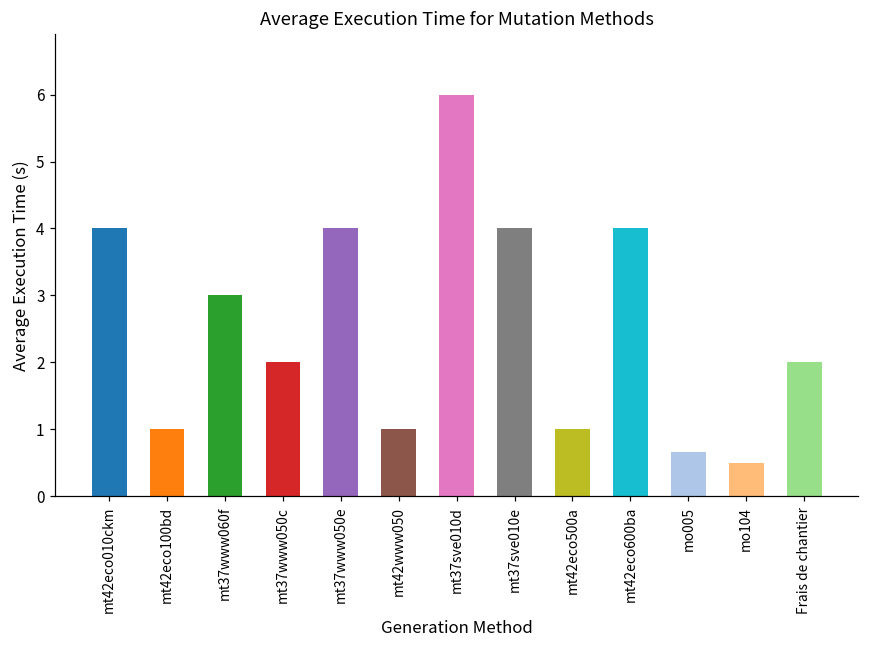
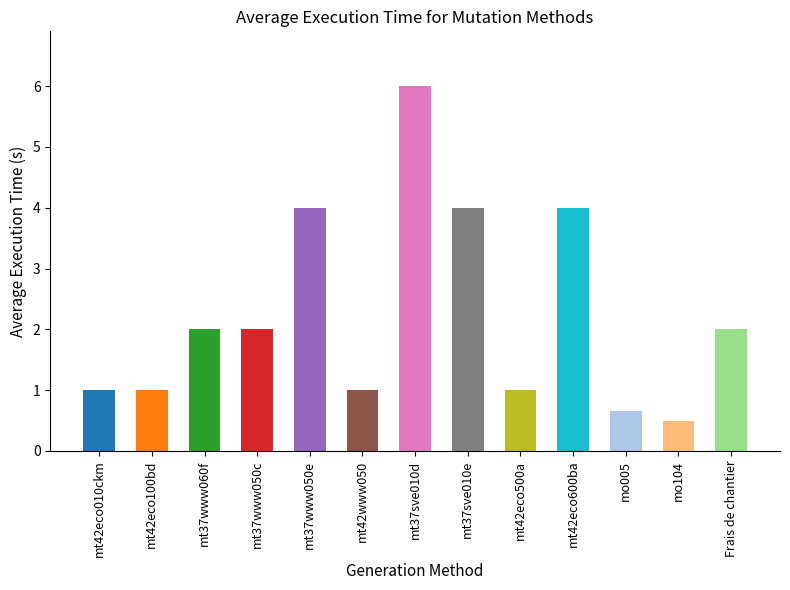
  {
-   "mt42eco010ckm": 4,
+   "mt42eco010ckm": 1,
    "mt42eco100bd": 1,
-   "mt37www060f": 3,
+   "mt37www060f": 2,
    "mt37www050c": 2,
    "mt37www050e": 4,
    "mt42www050": 1,
    "mt37sve010d": 6,
    "mt37sve010e": 4,
    "mt42eco500a": 1,
    "mt42eco600ba": 4,
    "mo005": 0.7,
    "mo104": 0.5,
    "Frais de chantier": 2
  }
